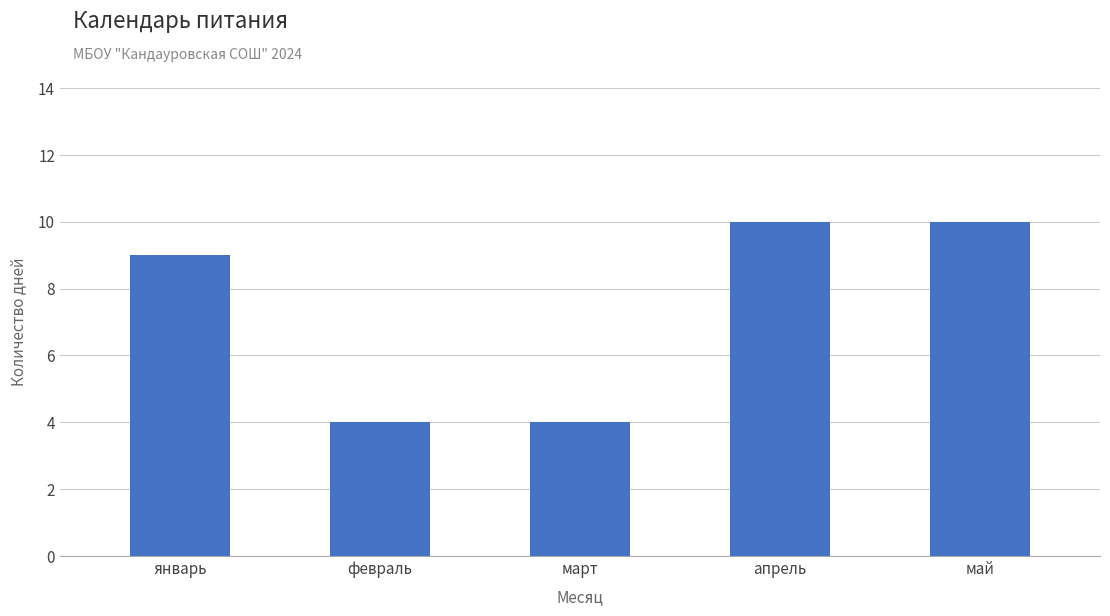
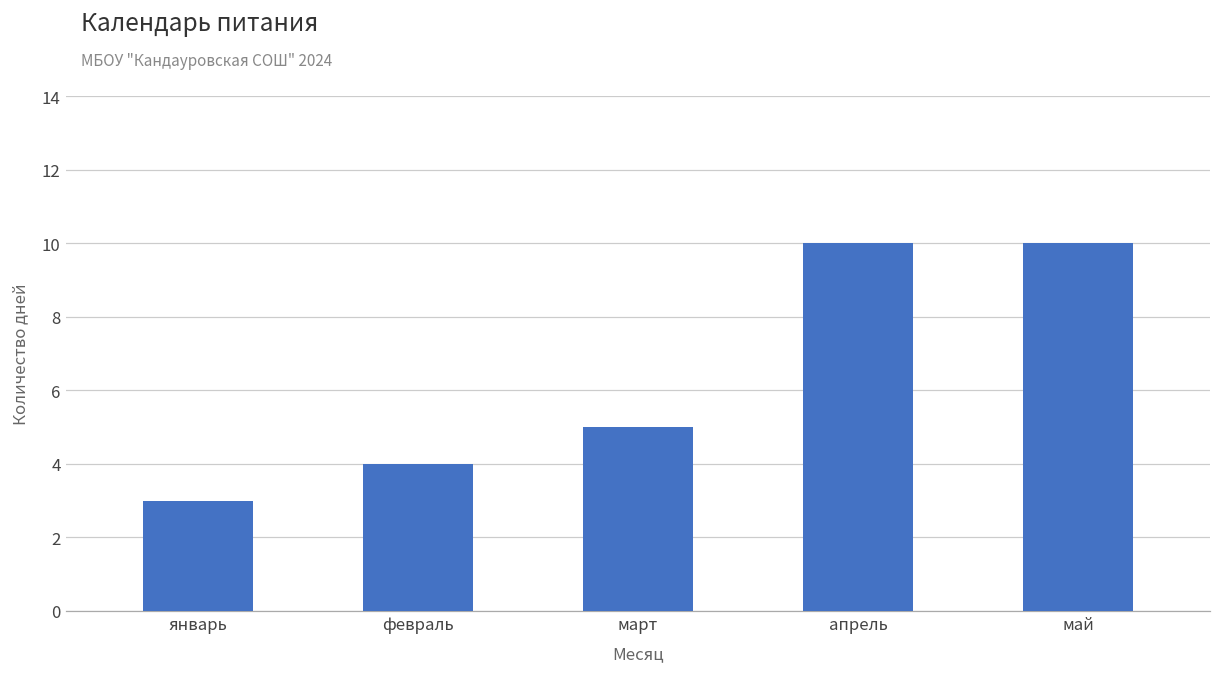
  {
-   "январь": 9,
+   "январь": 3,
    "февраль": 4,
-   "март": 4,
+   "март": 5,
    "апрель": 10,
    "май": 10
  }
